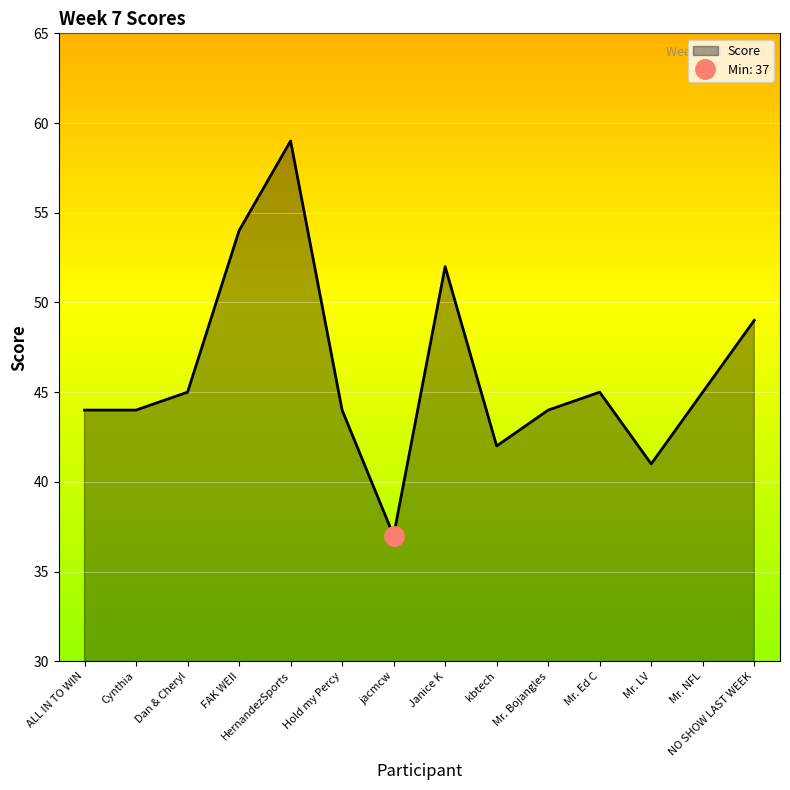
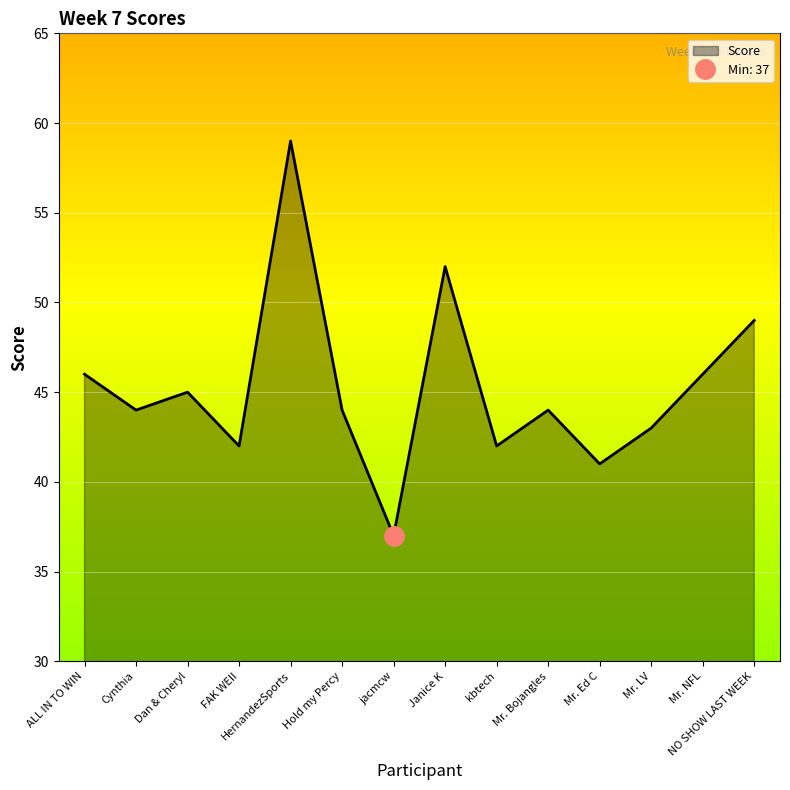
  {
    "Score": {
-     "ALL IN TO WIN": 44,
+     "ALL IN TO WIN": 46,
      "Cynthia": 44,
      "Dan & Cheryl": 45,
-     "FAK WEII": 54,
+     "FAK WEII": 42,
      "HernandezSports": 59,
      "Hold my Percy": 44,
      "Janice K": 52,
      "kbtech": 42,
      "Mr. Bojangles": 44,
-     "Mr. Ed C": 45,
-     "Mr. LV": 41,
-     "Mr. NFL": 45,
+     "Mr. Ed C": 41,
+     "Mr. LV": 43,
+     "Mr. NFL": 46,
      "NO SHOW LAST WEEK": 49
    }
  }
